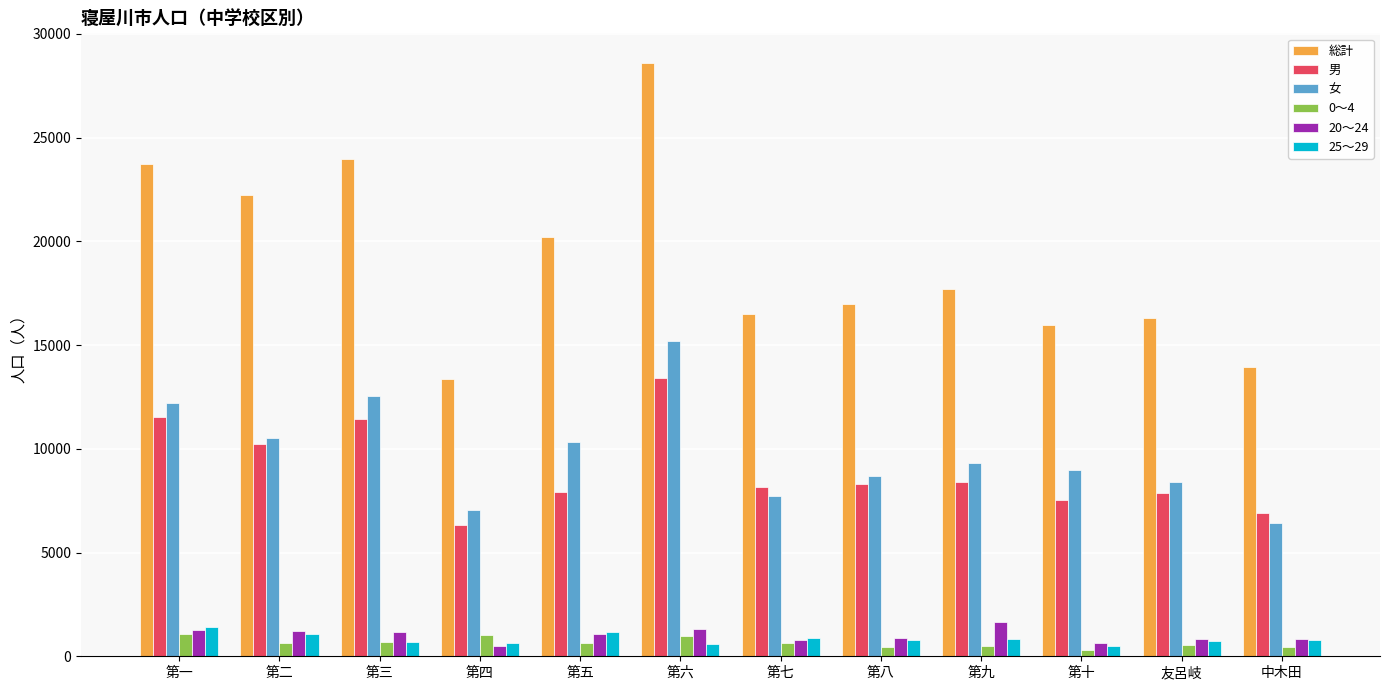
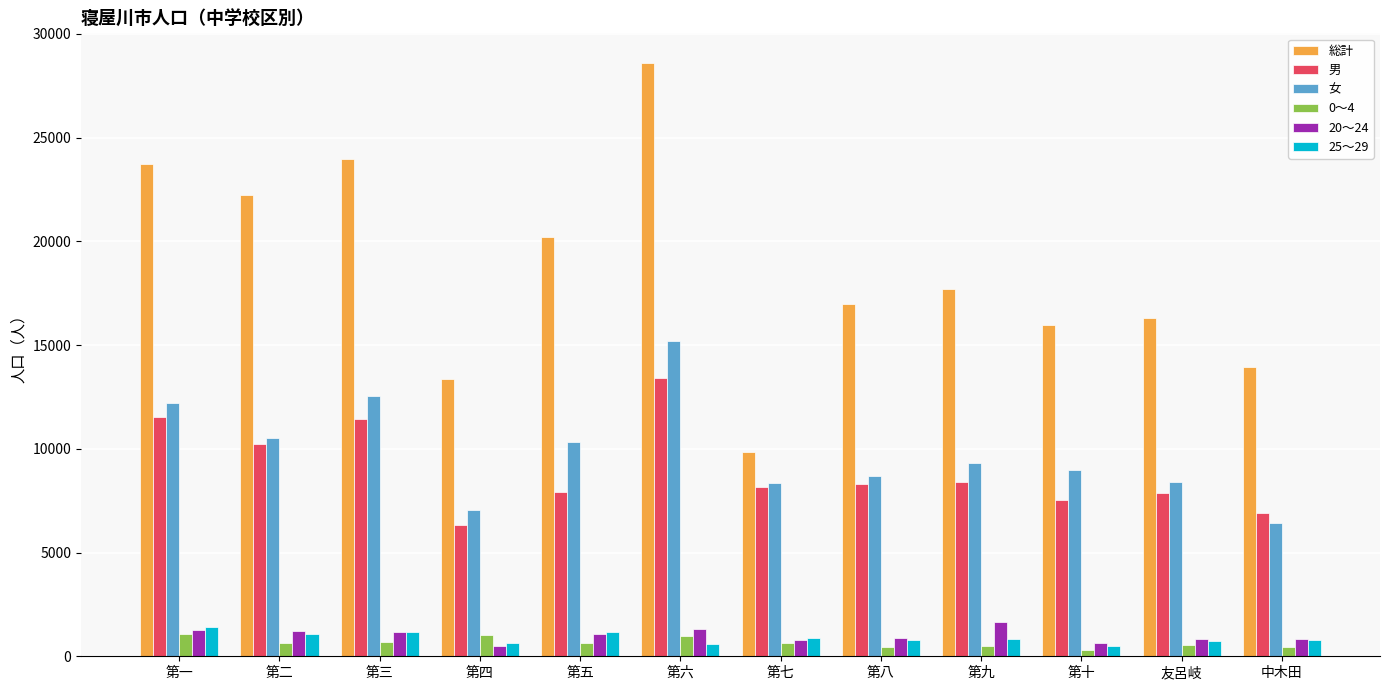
  {
    "総計": {
      "第一": 23700,
      "第二": 22200,
      "第三": 24000,
      "第四": 13400,
      "第五": 20200,
      "第六": 28600,
-     "第七": 16500,
+     "第七": 9900,
      "第八": 17000,
      "第九": 17700,
      "第十": 16000,
      "友呂岐": 16300,
      "中木田": 13900
    },
    "男": {
      "第一": 11500,
      "第二": 10300,
      "第三": 11400,
      "第四": 6300,
      "第五": 7900,
      "第六": 13400,
      "第七": 8100,
      "第八": 8300,
      "第九": 8400,
      "第十": 7500,
      "友呂岐": 7900,
      "中木田": 6900
    },
    "女": {
      "第一": 12200,
      "第二": 10500,
      "第三": 12500,
      "第四": 7000,
      "第五": 10300,
      "第六": 15200,
-     "第七": 7700,
+     "第七": 8300,
      "第八": 8700,
      "第九": 9300,
      "第十": 9000,
      "友呂岐": 8400,
      "中木田": 6400
    },
    "0～4": {
      "第一": 1100,
      "第二": 600,
      "第三": 700,
      "第四": 1000,
      "第五": 600,
      "第六": 1000,
      "第七": 600,
      "第八": 400,
      "第九": 500,
      "第十": 300,
      "友呂岐": 500,
      "中木田": 400
    },
    "20～24": {
      "第一": 1300,
      "第二": 1200,
      "第三": 1200,
      "第四": 500,
      "第五": 1100,
      "第六": 1300,
      "第七": 800,
      "第八": 900,
      "第九": 1600,
      "第十": 700,
      "友呂岐": 800,
      "中木田": 800
    },
    "25～29": {
      "第一": 1400,
      "第二": 1100,
-     "第三": 700,
+     "第三": 1200,
      "第四": 600,
      "第五": 1200,
      "第六": 600,
      "第七": 900,
      "第八": 800,
      "第九": 800,
      "第十": 500,
      "友呂岐": 700,
      "中木田": 800
    }
  }
